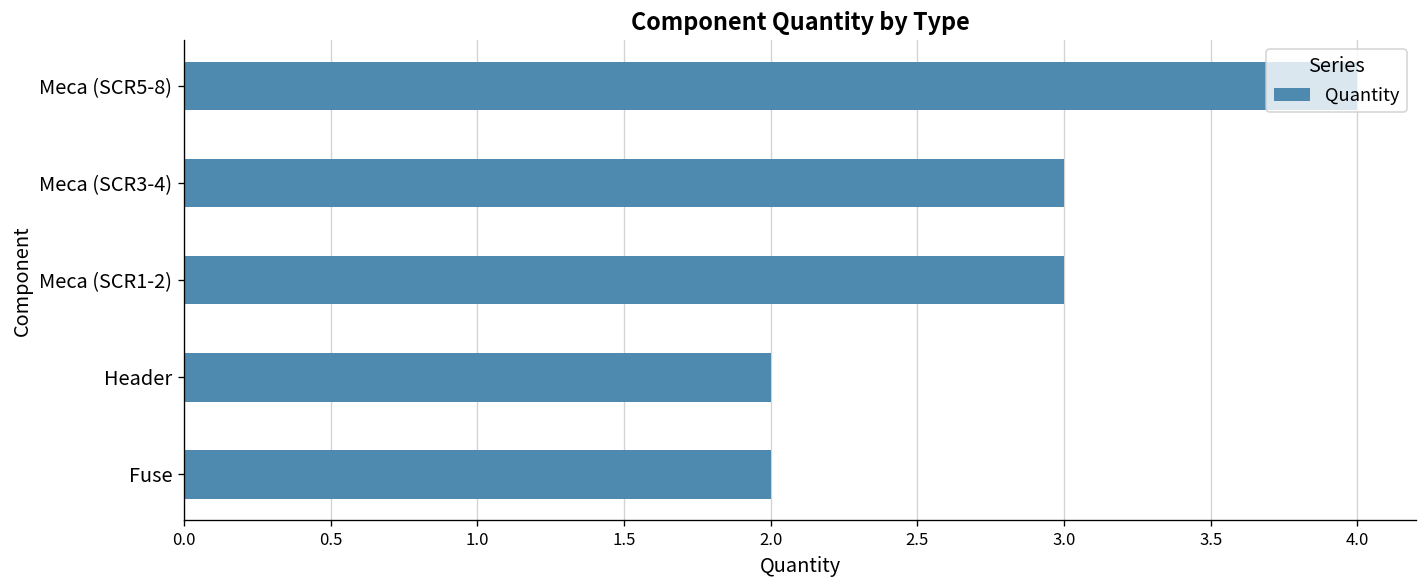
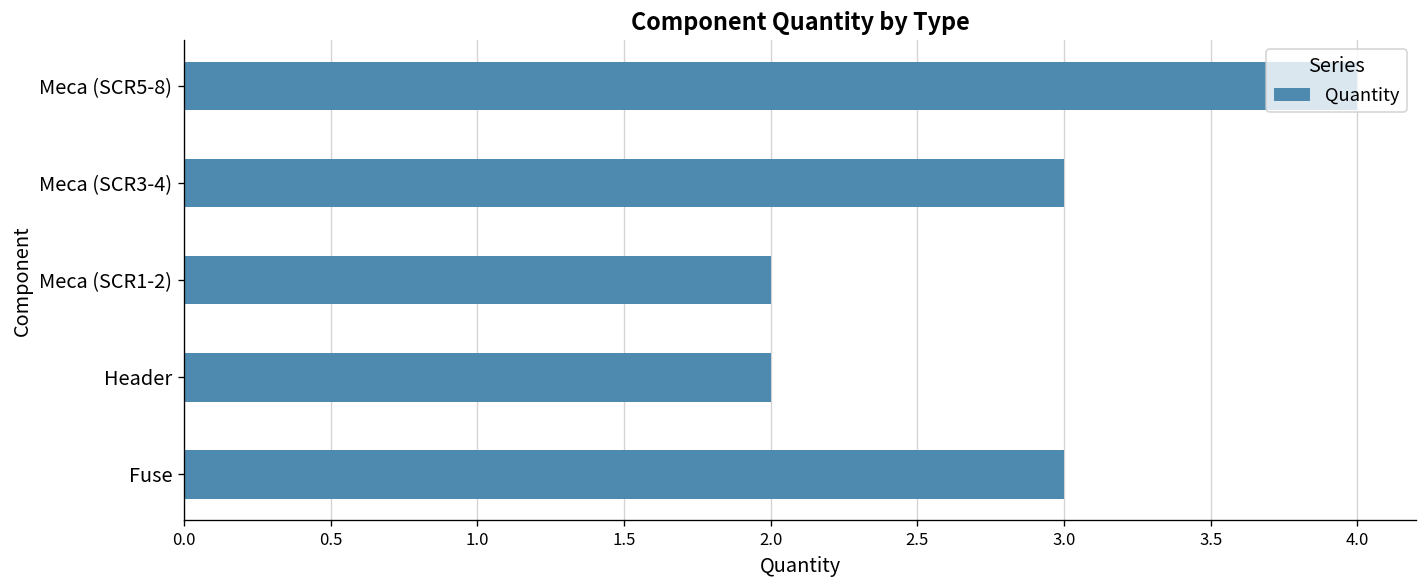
  {
    "Meca (SCR3-4)": 3,
-   "Meca (SCR1-2)": 3,
+   "Meca (SCR1-2)": 2,
    "Header": 2,
-   "Fuse": 2
+   "Fuse": 3
  }
